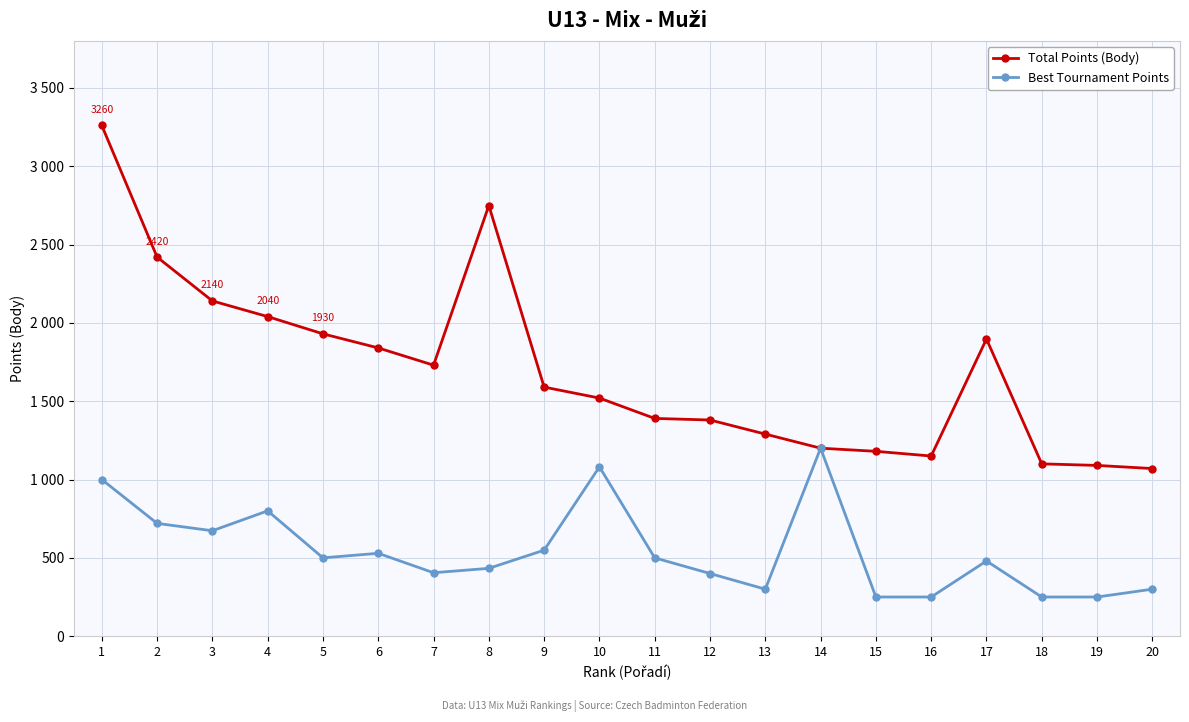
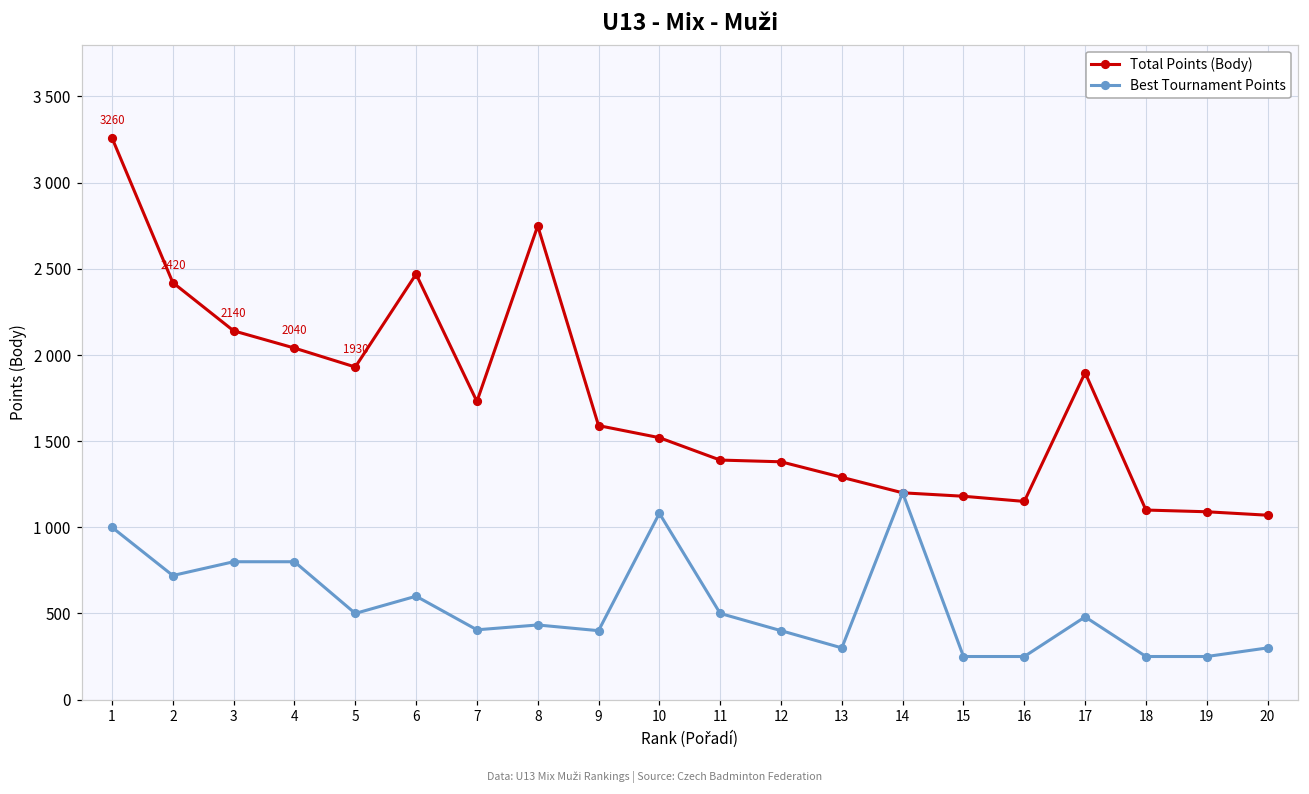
  {
    "Total Points (Body)": {
-     "6": 1840,
+     "6": 2470,
      "7": 1730,
      "8": 2750,
      "9": 1590,
      "10": 1520,
      "11": 1390,
      "12": 1380,
      "13": 1290,
      "15": 1180,
      "16": 1150,
      "17": 1900,
      "18": 1100,
      "19": 1090,
      "20": 1070
    },
    "Best Tournament Points": {
      "1": 1000,
      "2": 720,
-     "3": 670,
+     "3": 800,
      "4": 800,
      "5": 500,
-     "6": 530,
+     "6": 600,
      "7": 410,
      "8": 430,
-     "9": 550,
+     "9": 400,
      "10": 1080,
      "11": 500,
      "12": 400,
      "13": 300,
      "15": 250,
      "16": 250,
      "17": 480,
      "18": 250,
      "19": 250,
      "20": 300
    }
  }
